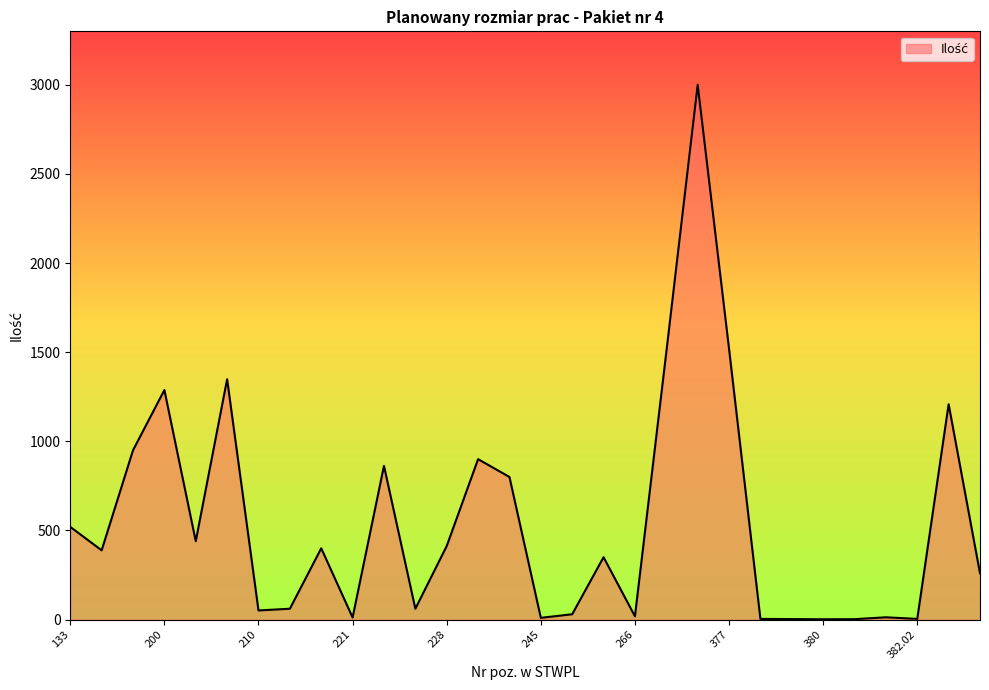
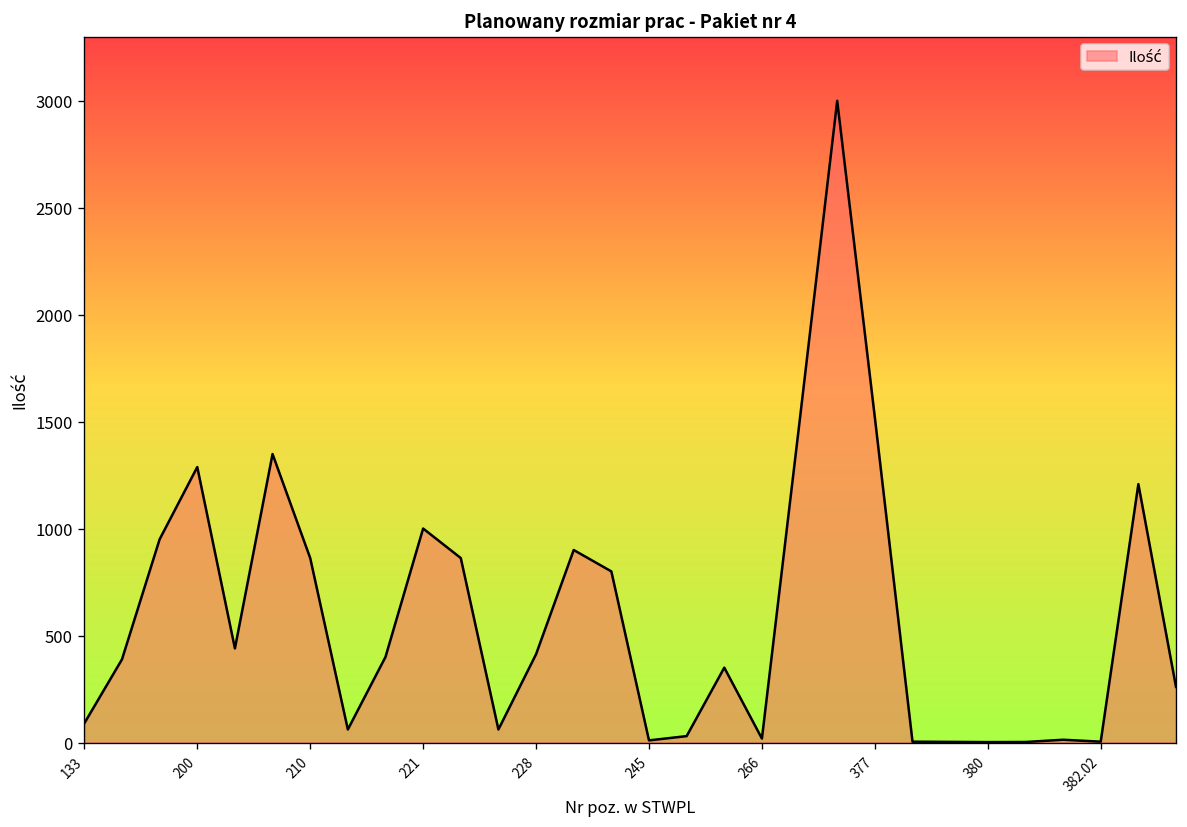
  {
-   "133": 520,
+   "133": 90,
    "200": 1290,
-   "210": 50,
-   "221": 10,
+   "210": 860,
+   "221": 1000,
    "228": 410,
    "245": 10,
    "266": 20,
    "377": 1520,
    "380": 0,
    "382.02": 0
  }
